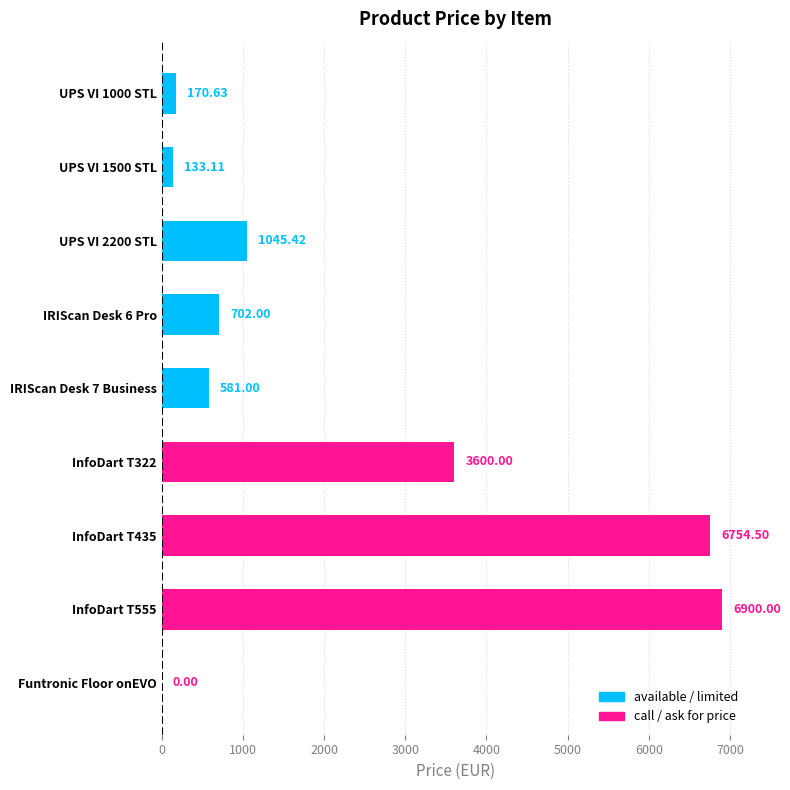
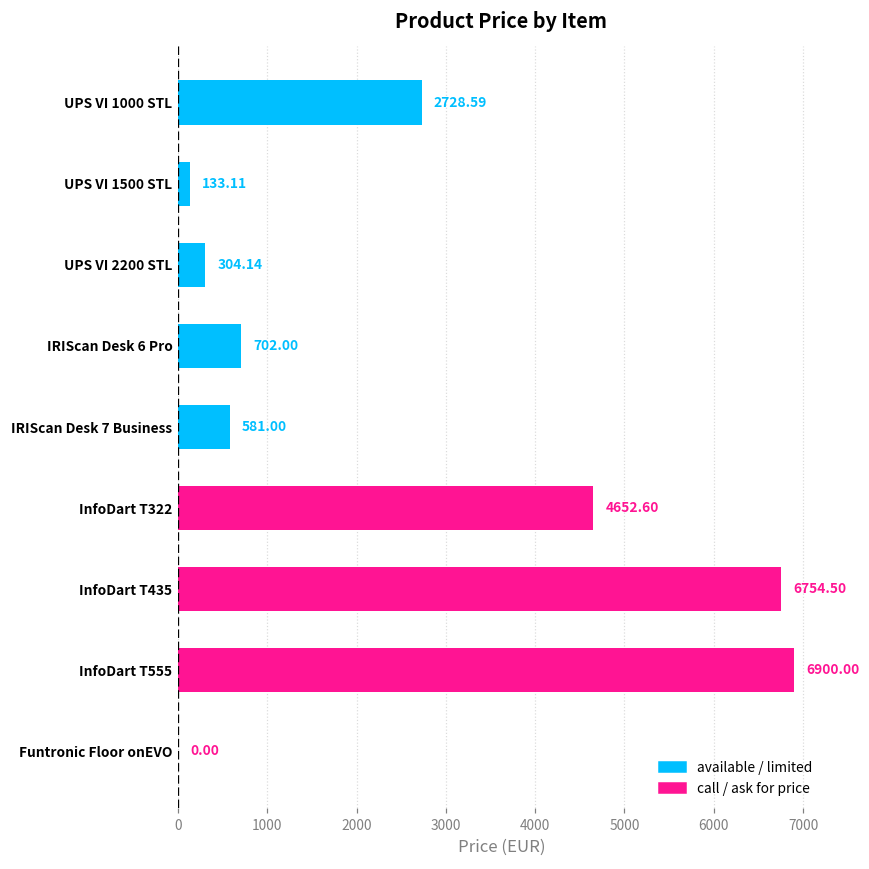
  {
-   "UPS VI 1000 STL": 170.63,
+   "UPS VI 1000 STL": 2728.59,
    "UPS VI 1500 STL": 133.11,
-   "UPS VI 2200 STL": 1045.42,
+   "UPS VI 2200 STL": 304.14,
    "IRIScan Desk 6 Pro": 702.00,
    "IRIScan Desk 7 Business": 581.00,
-   "InfoDart T322": 3600.00,
+   "InfoDart T322": 4652.60,
    "InfoDart T435": 6754.50,
    "InfoDart T555": 6900.00,
    "Funtronic Floor onEVO": 0.00
  }
